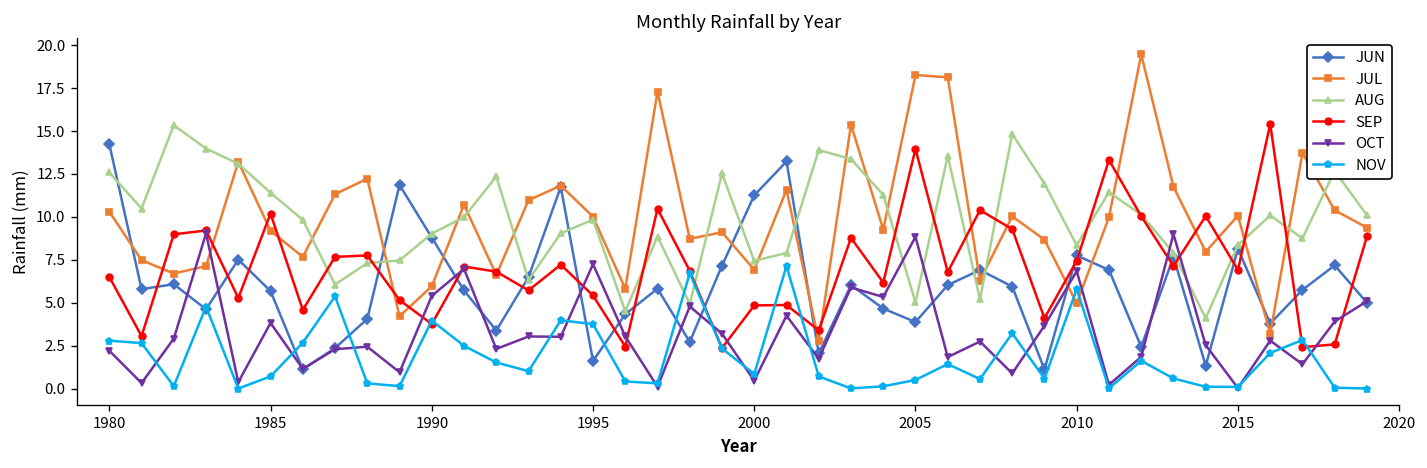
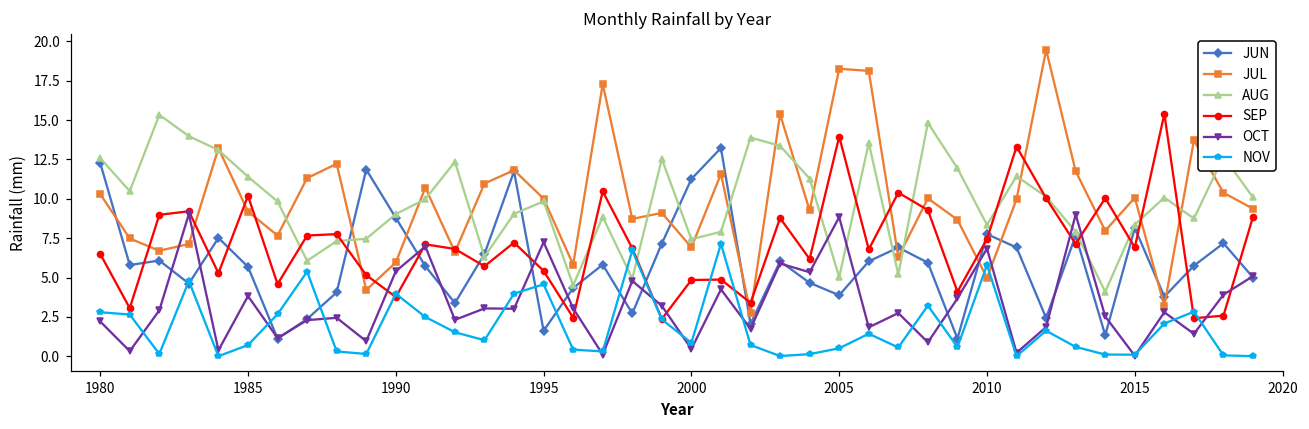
  {
    "JUN": {
-     "1980": 14.2,
+     "1980": 12.3,
      "1985": 5.7,
      "1990": 8.8,
      "1995": 1.6,
      "2000": 11.3,
      "2005": 3.9,
      "2010": 7.8,
      "2015": 8.1
    },
    "JUL": {
      "1980": 10.3,
      "1985": 9.2,
      "1990": 6.0,
      "2000": 6.9,
      "2005": 18.3,
      "2010": 5.0,
      "2015": 10.1
    },
    "AUG": {
      "1980": 12.6,
      "1985": 11.4,
      "1990": 9.0,
      "2000": 7.4,
      "2005": 5.0,
      "2010": 8.3,
      "2015": 8.4
    },
    "SEP": {
      "1980": 6.5,
      "1985": 10.2,
      "1990": 3.8,
      "1995": 5.4,
      "2000": 4.8,
      "2005": 14.0,
      "2010": 7.4,
      "2015": 6.9
    },
    "OCT": {
      "1980": 2.2,
      "1985": 3.8,
      "1990": 5.4,
      "1995": 7.2,
      "2000": 0.5,
      "2005": 8.8,
      "2010": 6.8
    },
    "NOV": {
      "1980": 2.8,
      "1985": 0.7,
      "1990": 4.0,
-     "1995": 3.8,
+     "1995": 4.6,
      "2000": 0.9,
      "2005": 0.5,
      "2010": 5.8
    }
  }
